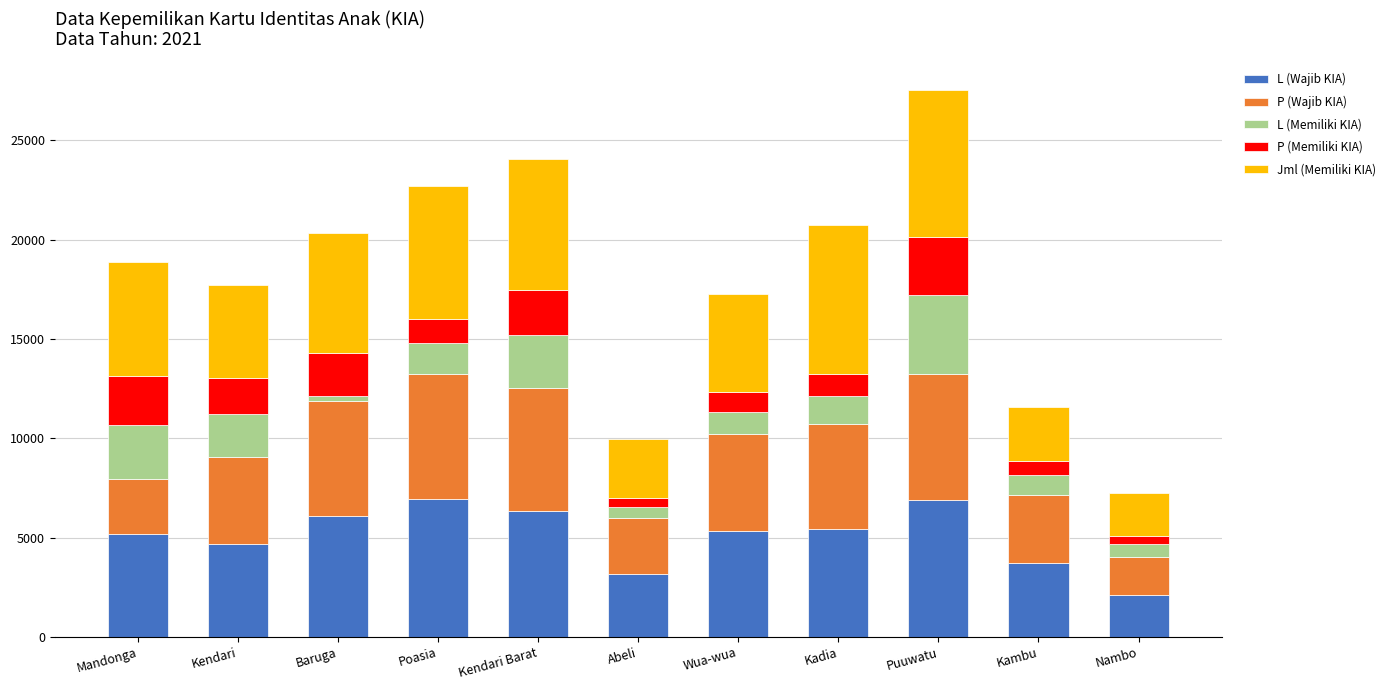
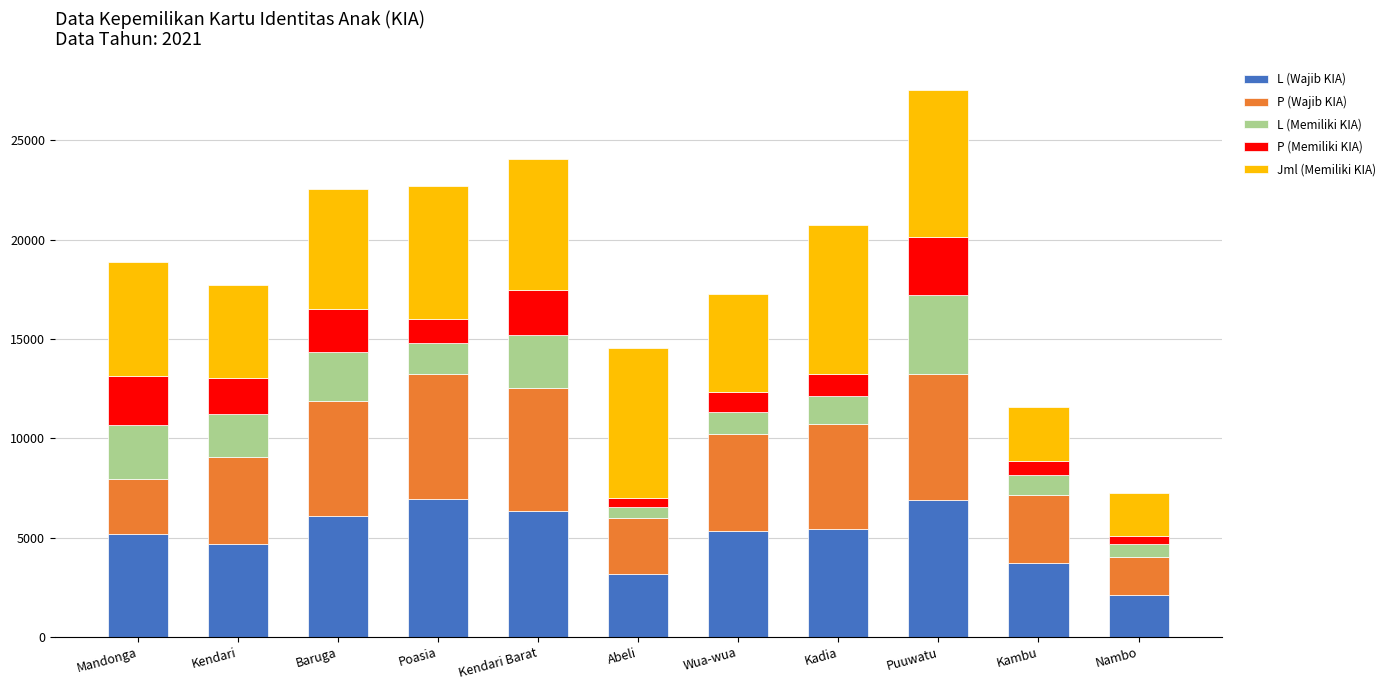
  {
    "L (Wajib KIA)": {
      "Mandonga": 5200,
      "Kendari": 4700,
      "Baruga": 6100,
      "Poasia": 6900,
      "Kendari Barat": 6300,
      "Abeli": 3200,
      "Wua-wua": 5300,
      "Kadia": 5400,
      "Puuwatu": 6900,
      "Kambu": 3700,
      "Nambo": 2100
    },
    "P (Wajib KIA)": {
      "Mandonga": 2700,
      "Kendari": 4400,
      "Baruga": 5800,
      "Poasia": 6300,
      "Kendari Barat": 6200,
      "Abeli": 2800,
      "Wua-wua": 4900,
      "Kadia": 5300,
      "Puuwatu": 6400,
      "Kambu": 3400,
      "Nambo": 1900
    },
    "L (Memiliki KIA)": {
      "Mandonga": 2700,
      "Kendari": 2100,
-     "Baruga": 200,
+     "Baruga": 2500,
      "Poasia": 1600,
      "Kendari Barat": 2600,
      "Abeli": 600,
      "Wua-wua": 1100,
      "Kadia": 1400,
      "Puuwatu": 4000,
      "Kambu": 1000,
      "Nambo": 700
    },
    "P (Memiliki KIA)": {
      "Mandonga": 2400,
      "Kendari": 1800,
      "Baruga": 2200,
      "Poasia": 1200,
      "Kendari Barat": 2300,
      "Abeli": 400,
      "Wua-wua": 1000,
      "Kadia": 1100,
      "Puuwatu": 2900,
      "Kambu": 700,
      "Nambo": 400
    },
    "Jml (Memiliki KIA)": {
      "Mandonga": 5800,
      "Kendari": 4700,
      "Baruga": 6100,
      "Poasia": 6700,
      "Kendari Barat": 6600,
-     "Abeli": 3000,
+     "Abeli": 7500,
      "Wua-wua": 4900,
      "Kadia": 7500,
      "Puuwatu": 7400,
      "Kambu": 2700,
      "Nambo": 2200
    }
  }
